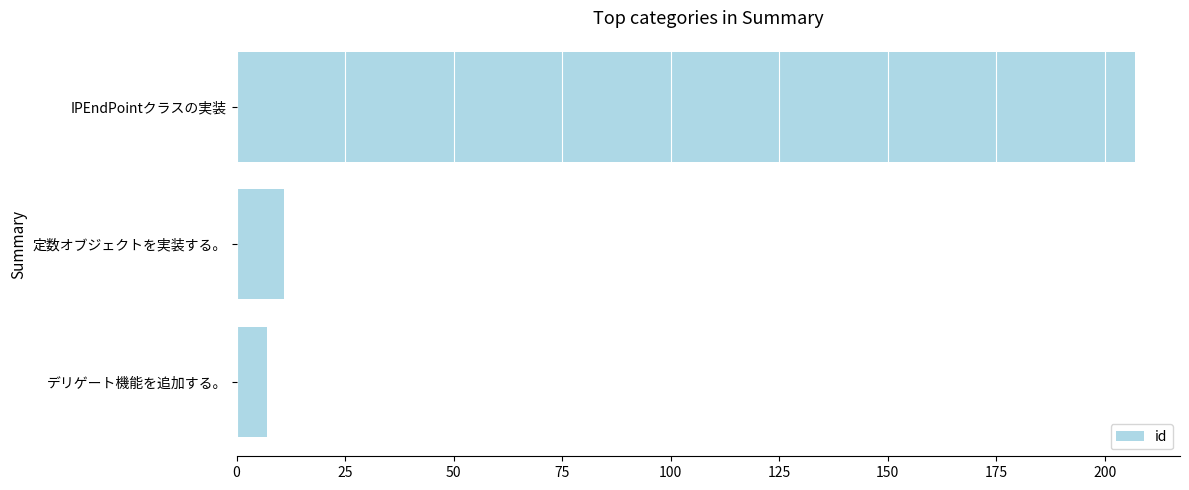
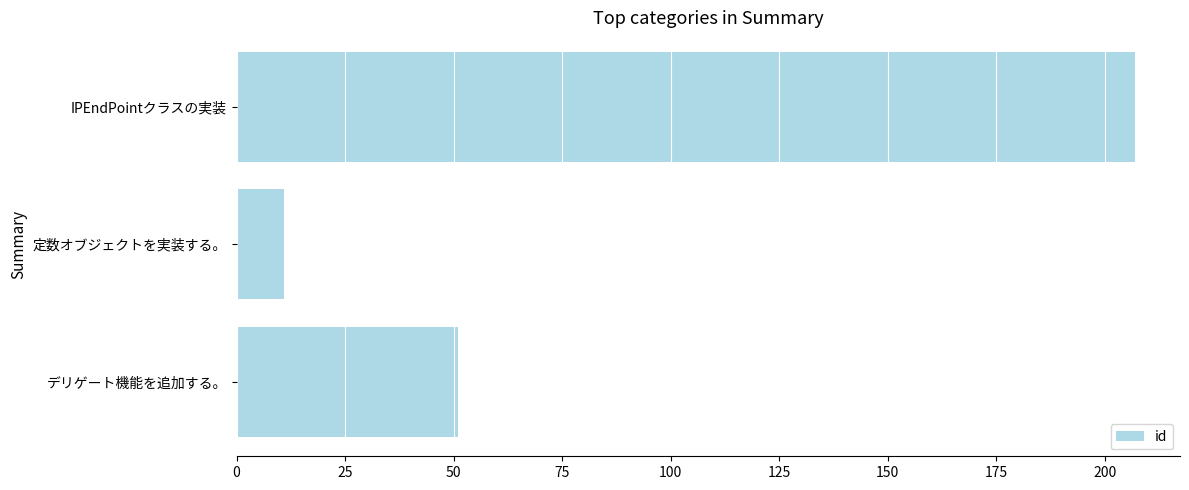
  {
    "IPEndPointクラスの実装": 207,
    "定数オブジェクトを実装する。": 11,
-   "デリゲート機能を追加する。": 7
+   "デリゲート機能を追加する。": 51
  }
